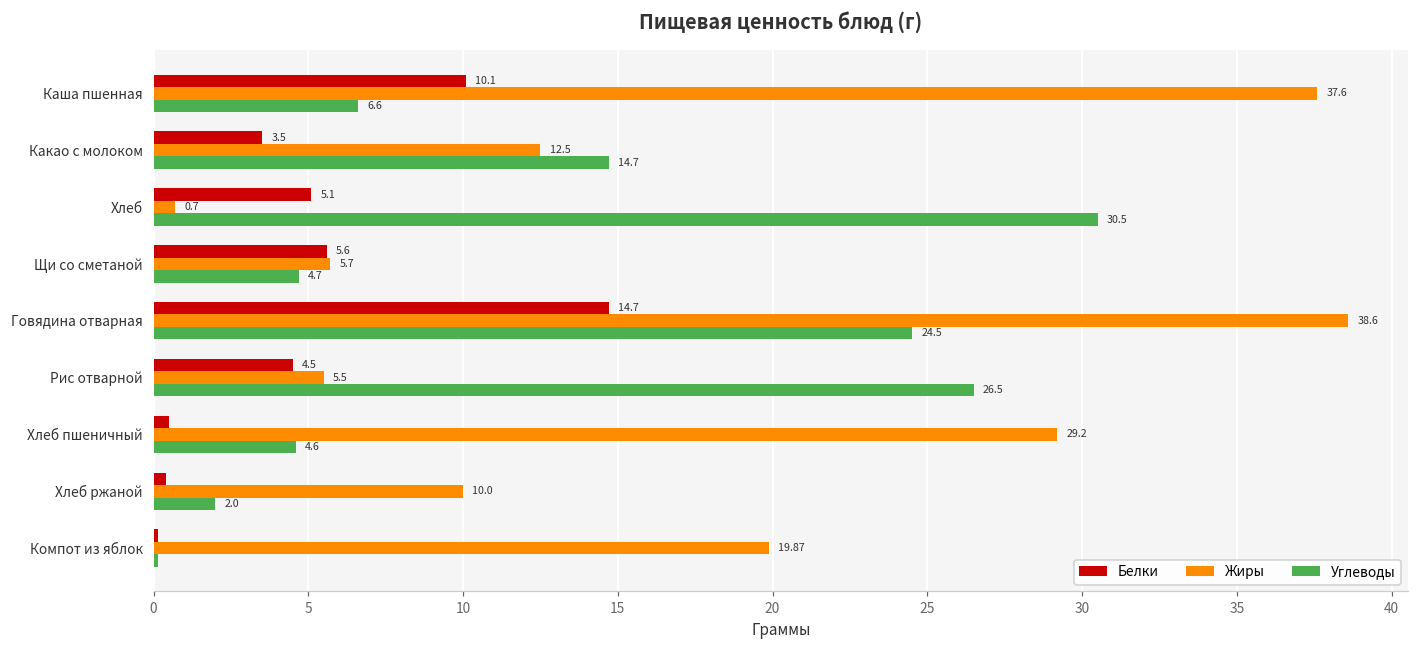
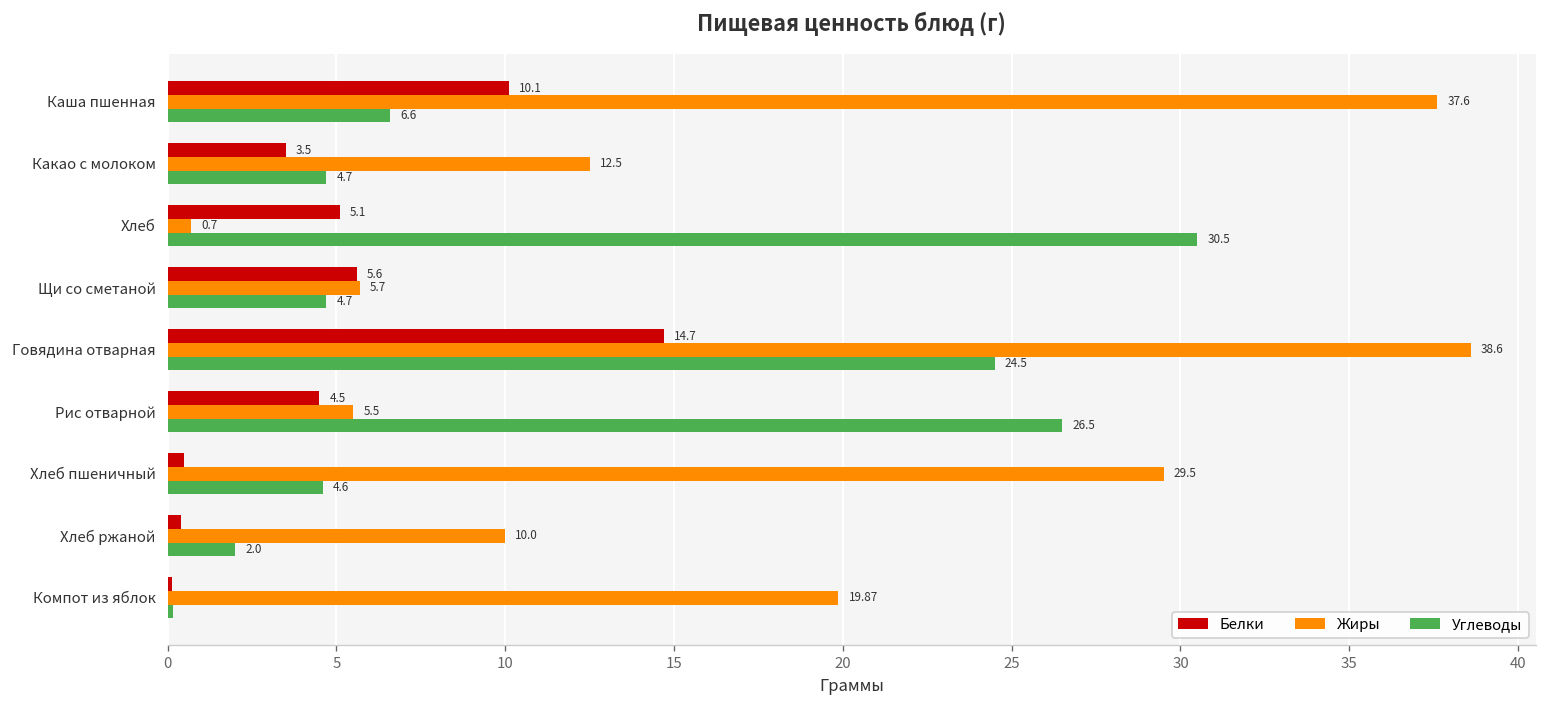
  {
    "Белки": {
      "Каша пшенная": 10.1,
      "Какао с молоком": 3.5,
      "Хлеб": 5.1,
      "Щи со сметаной": 5.6,
      "Говядина отварная": 14.7,
      "Рис отварной": 4.5
    },
    "Жиры": {
      "Каша пшенная": 37.6,
      "Какао с молоком": 12.5,
      "Хлеб": 0.7,
      "Щи со сметаной": 5.7,
      "Говядина отварная": 38.6,
      "Рис отварной": 5.5,
-     "Хлеб пшеничный": 29.2,
+     "Хлеб пшеничный": 29.5,
      "Хлеб ржаной": 10.0,
      "Компот из яблок": 19.87
    },
    "Углеводы": {
      "Каша пшенная": 6.6,
-     "Какао с молоком": 14.7,
+     "Какао с молоком": 4.7,
      "Хлеб": 30.5,
      "Щи со сметаной": 4.7,
      "Говядина отварная": 24.5,
      "Рис отварной": 26.5,
      "Хлеб пшеничный": 4.6,
      "Хлеб ржаной": 2.0
    }
  }
